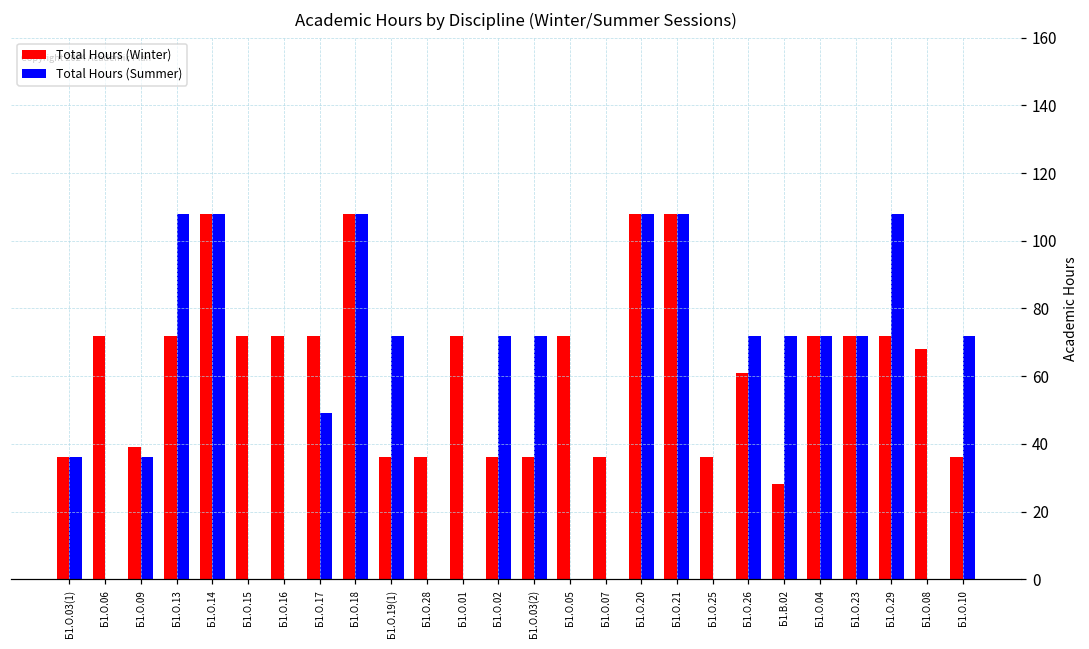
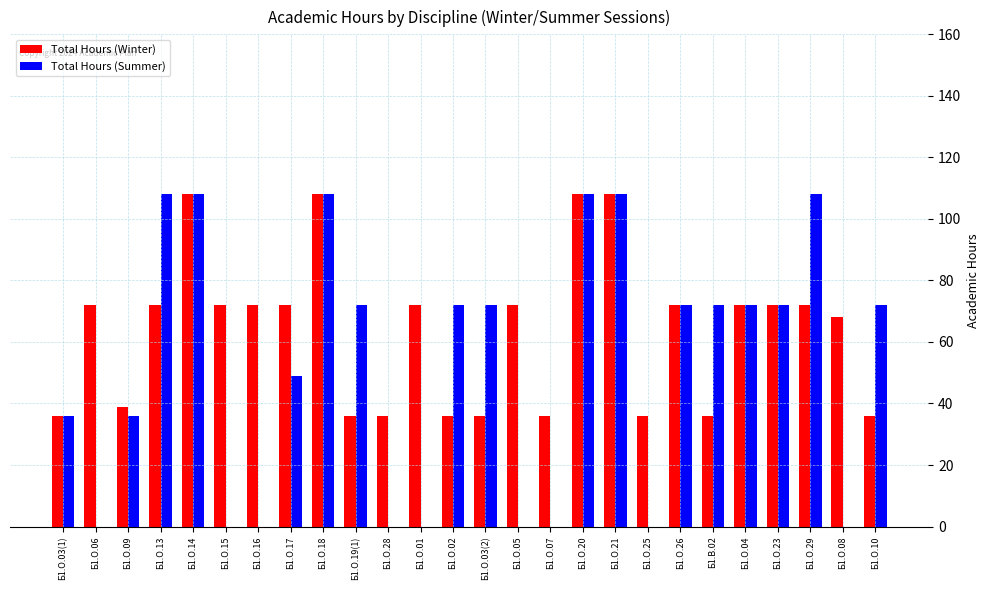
  {
    "Total Hours (Winter)": {
      "Б1.О.03(1)": 36,
      "Б1.О.06": 72,
      "Б1.О.09": 39,
      "Б1.О.13": 72,
      "Б1.О.14": 108,
      "Б1.О.15": 72,
      "Б1.О.16": 72,
      "Б1.О.17": 72,
      "Б1.О.18": 108,
      "Б1.О.19(1)": 36,
      "Б1.О.28": 36,
      "Б1.О.01": 72,
      "Б1.О.02": 36,
      "Б1.О.03(2)": 36,
      "Б1.О.05": 72,
      "Б1.О.07": 36,
      "Б1.О.20": 108,
      "Б1.О.21": 108,
      "Б1.О.25": 36,
-     "Б1.О.26": 61,
-     "Б1.В.02": 28,
+     "Б1.О.26": 72,
+     "Б1.В.02": 36,
      "Б1.О.04": 72,
      "Б1.О.23": 72,
      "Б1.О.29": 72,
      "Б1.О.08": 68,
      "Б1.О.10": 36
    },
    "Total Hours (Summer)": {
      "Б1.О.03(1)": 36,
      "Б1.О.06": 0,
      "Б1.О.09": 36,
      "Б1.О.13": 108,
      "Б1.О.14": 108,
      "Б1.О.15": 0,
      "Б1.О.16": 0,
      "Б1.О.17": 49,
      "Б1.О.18": 108,
      "Б1.О.19(1)": 72,
      "Б1.О.28": 0,
      "Б1.О.01": 0,
      "Б1.О.02": 72,
      "Б1.О.03(2)": 72,
      "Б1.О.05": 0,
      "Б1.О.07": 0,
      "Б1.О.20": 108,
      "Б1.О.21": 108,
      "Б1.О.25": 0,
      "Б1.О.26": 72,
      "Б1.В.02": 72,
      "Б1.О.04": 72,
      "Б1.О.23": 72,
      "Б1.О.29": 108,
      "Б1.О.08": 0,
      "Б1.О.10": 72
    }
  }
